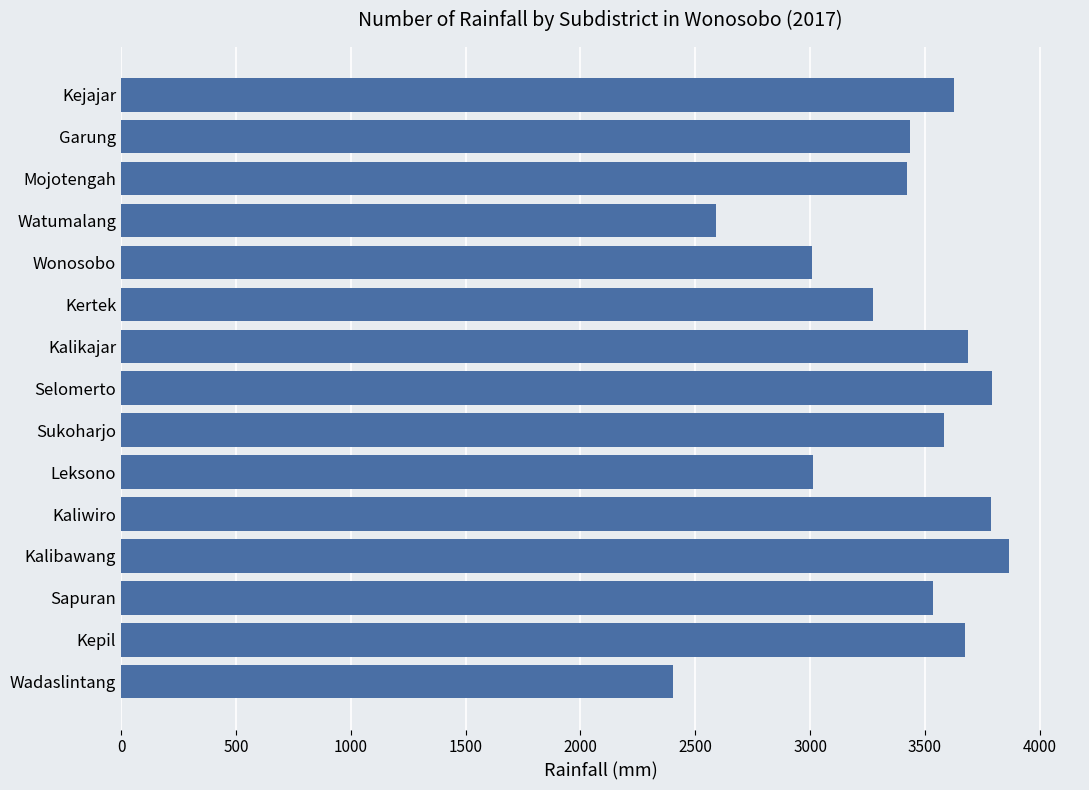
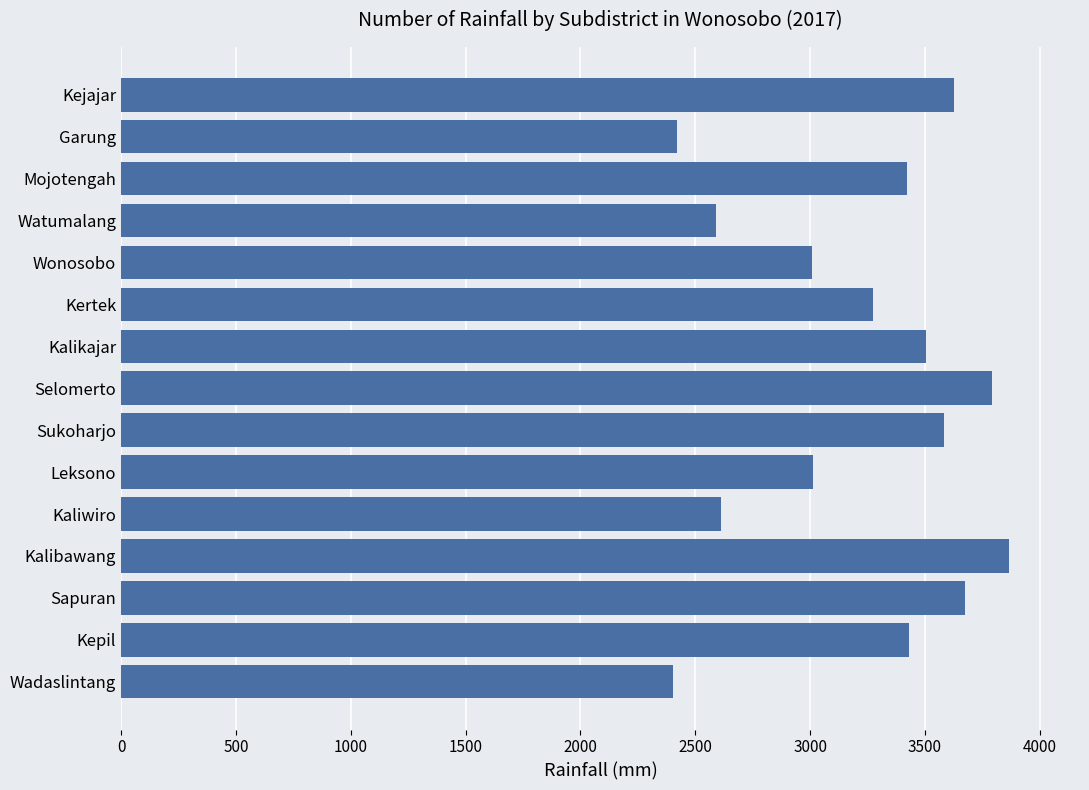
  {
    "Kejajar": 3630,
-   "Garung": 3430,
+   "Garung": 2420,
    "Mojotengah": 3420,
    "Watumalang": 2590,
    "Wonosobo": 3010,
    "Kertek": 3280,
-   "Kalikajar": 3690,
+   "Kalikajar": 3510,
    "Selomerto": 3790,
    "Sukoharjo": 3580,
    "Leksono": 3010,
-   "Kaliwiro": 3790,
+   "Kaliwiro": 2610,
    "Kalibawang": 3870,
-   "Sapuran": 3540,
-   "Kepil": 3680,
+   "Sapuran": 3670,
+   "Kepil": 3430,
    "Wadaslintang": 2400
  }
